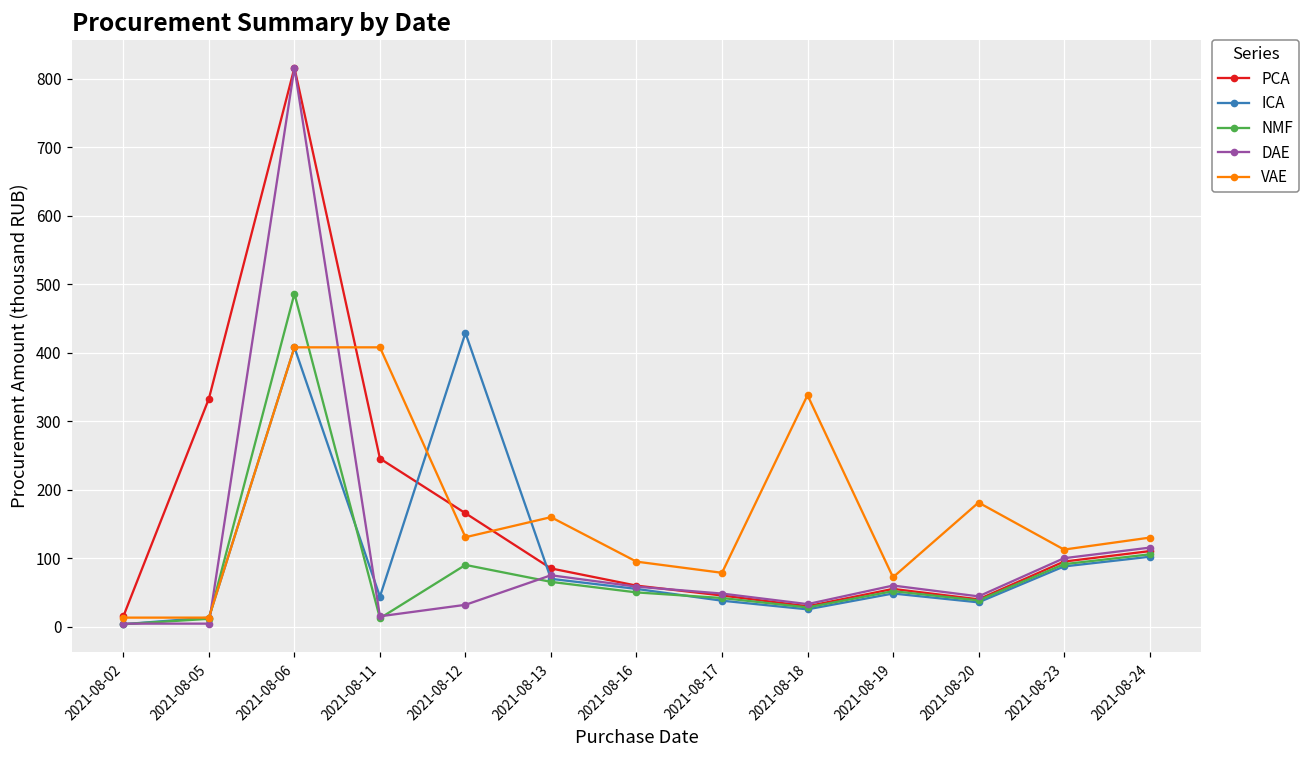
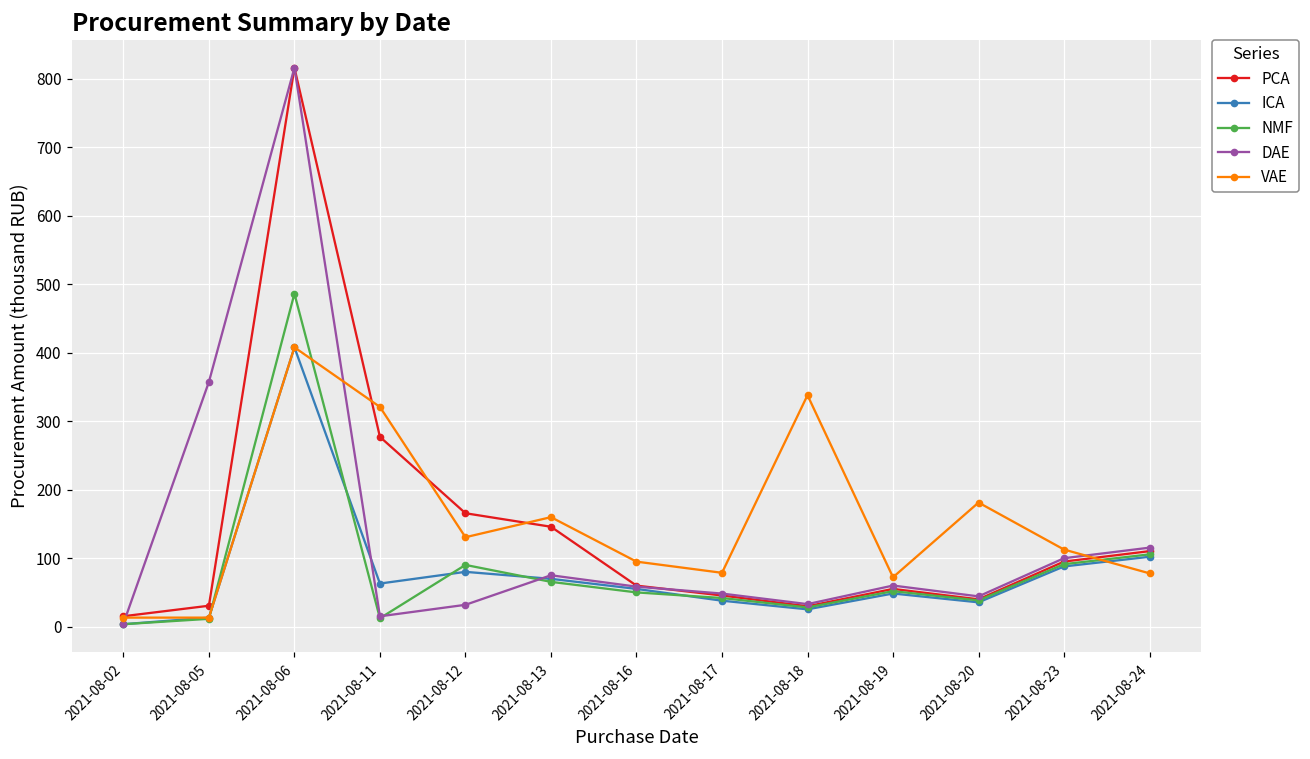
  {
    "PCA": {
-     "2021-08-05": 330,
-     "2021-08-11": 250,
+     "2021-08-05": 30,
+     "2021-08-11": 280,
      "2021-08-12": 170,
-     "2021-08-13": 90,
+     "2021-08-13": 150,
      "2021-08-24": 110
    },
    "ICA": {
-     "2021-08-11": 40,
-     "2021-08-12": 430,
+     "2021-08-11": 60,
+     "2021-08-12": 80,
      "2021-08-13": 70
    },
    "NMF": {
      "2021-08-06": 490,
      "2021-08-12": 90,
      "2021-08-13": 70,
      "2021-08-16": 50
    },
    "DAE": {
-     "2021-08-05": 0,
+     "2021-08-05": 360,
      "2021-08-12": 30,
      "2021-08-13": 80,
      "2021-08-19": 60,
      "2021-08-20": 40,
      "2021-08-23": 100,
      "2021-08-24": 120
    },
    "VAE": {
-     "2021-08-11": 410,
+     "2021-08-11": 320,
      "2021-08-12": 130,
      "2021-08-13": 160,
      "2021-08-16": 100,
      "2021-08-17": 80,
      "2021-08-18": 340,
      "2021-08-19": 70,
      "2021-08-20": 180,
      "2021-08-23": 110,
-     "2021-08-24": 130
+     "2021-08-24": 80
    }
  }
